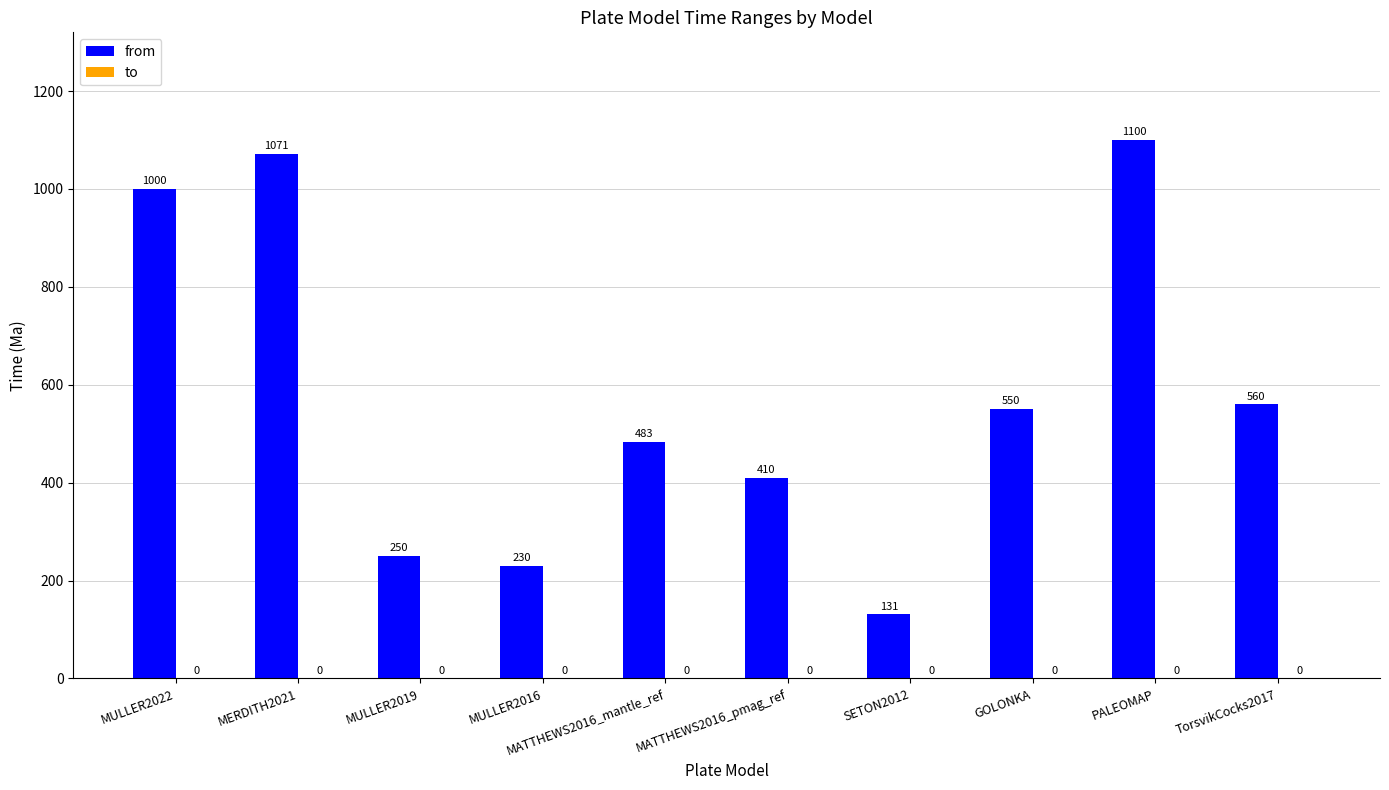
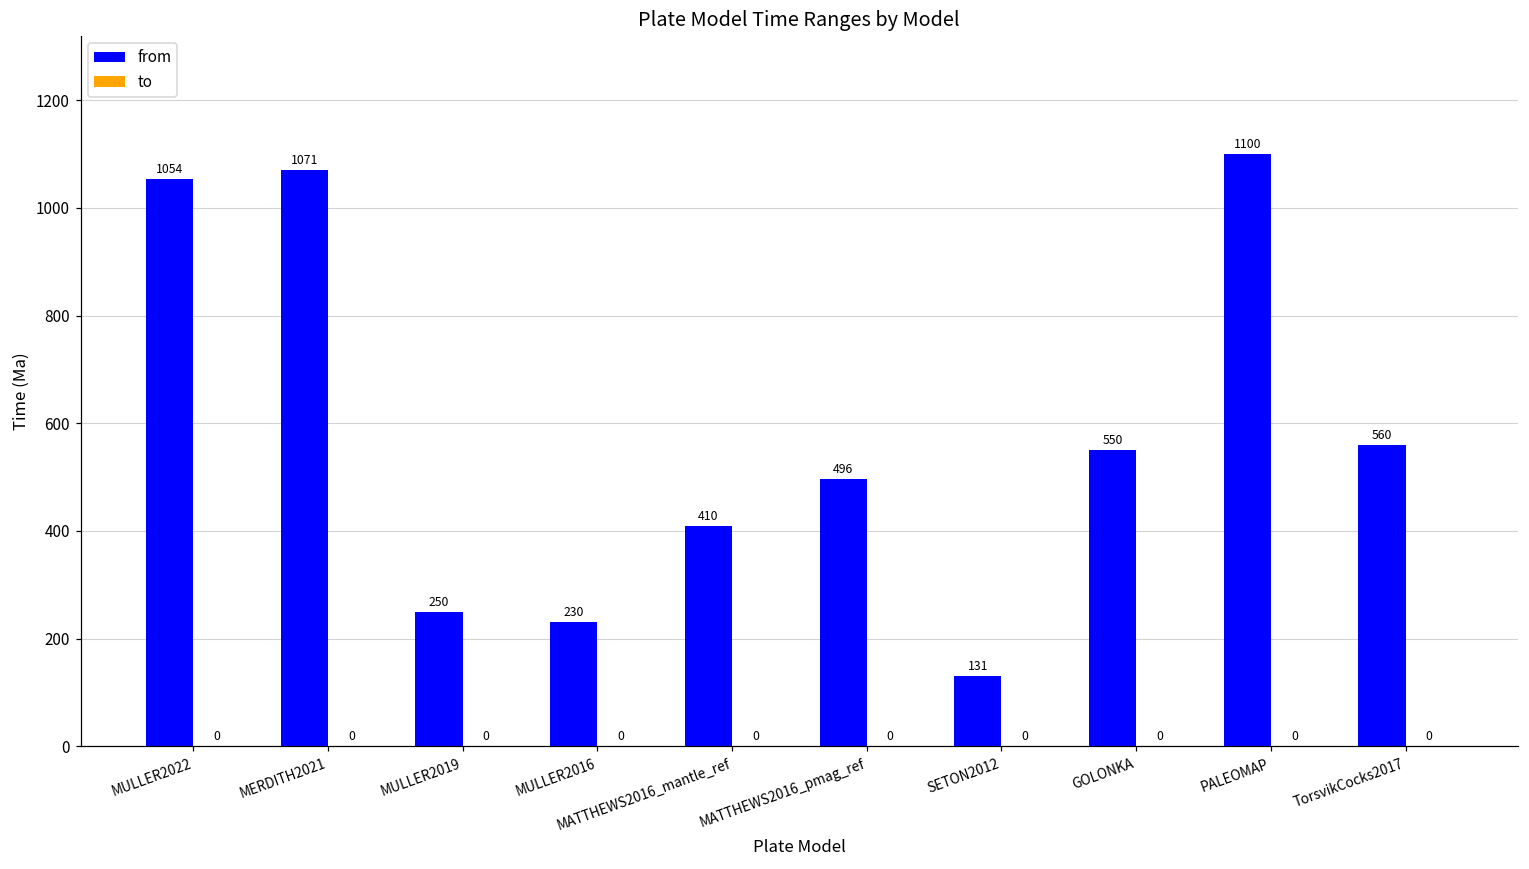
  {
    "from": {
-     "MULLER2022": 1000,
+     "MULLER2022": 1054,
      "MERDITH2021": 1071,
      "MULLER2019": 250,
      "MULLER2016": 230,
-     "MATTHEWS2016_mantle_ref": 483,
-     "MATTHEWS2016_pmag_ref": 410,
+     "MATTHEWS2016_mantle_ref": 410,
+     "MATTHEWS2016_pmag_ref": 496,
      "SETON2012": 131,
      "GOLONKA": 550,
      "PALEOMAP": 1100,
      "TorsvikCocks2017": 560
    },
    "to": {
      "MULLER2022": 0,
      "MERDITH2021": 0,
      "MULLER2019": 0,
      "MULLER2016": 0,
      "MATTHEWS2016_mantle_ref": 0,
      "MATTHEWS2016_pmag_ref": 0,
      "SETON2012": 0,
      "GOLONKA": 0,
      "PALEOMAP": 0,
      "TorsvikCocks2017": 0
    }
  }
